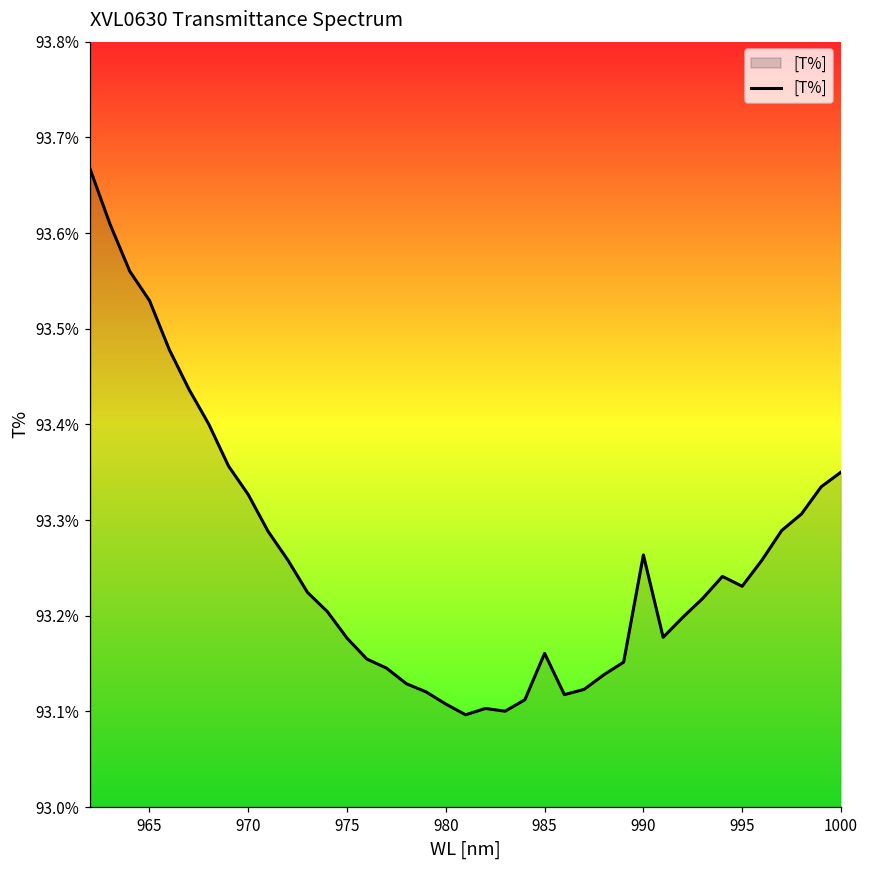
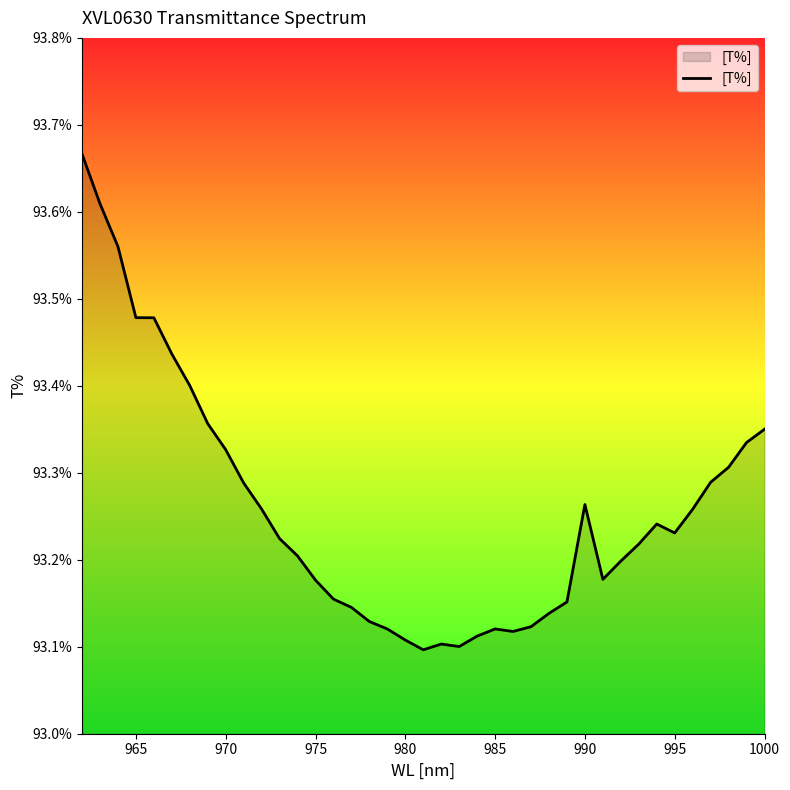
  {
-   "965": "93.53%",
+   "965": "93.48%",
    "970": "93.33%",
    "975": "93.18%",
    "980": "93.11%",
-   "985": "93.16%",
+   "985": "93.12%",
    "990": "93.26%",
    "995": "93.23%",
    "1000": "93.35%"
  }
